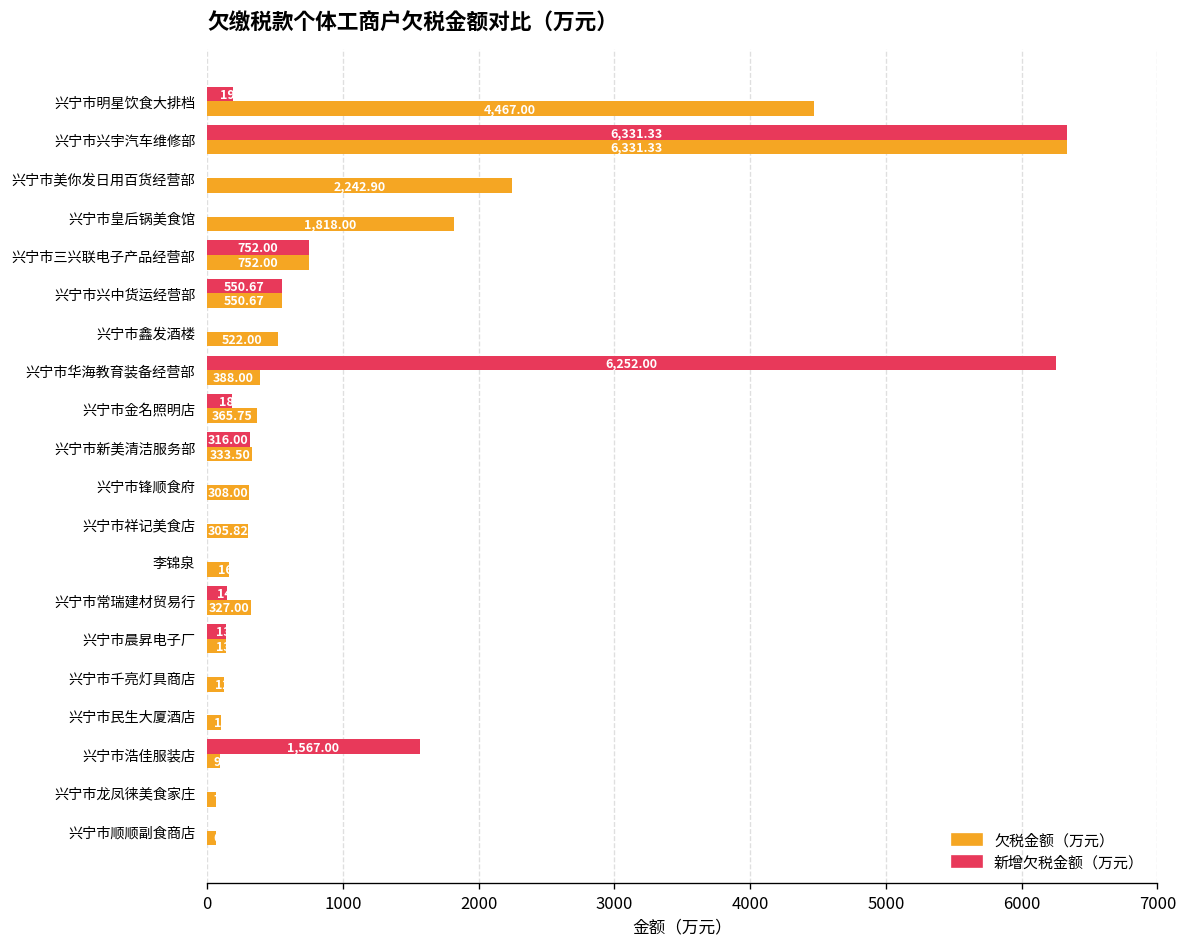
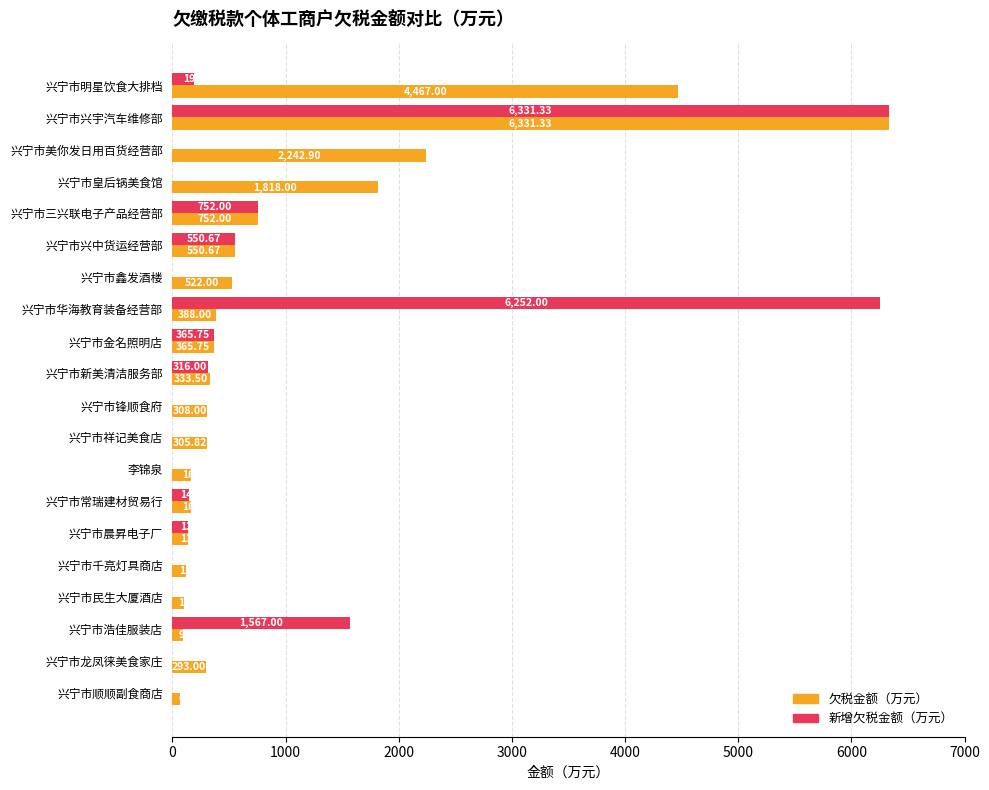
  {
    "欠税金额（万元）": {
      "李锦泉": 160,
-     "兴宁市常瑞建材贸易行": 330,
+     "兴宁市常瑞建材贸易行": 160,
      "兴宁市晨昇电子厂": 140,
      "兴宁市千亮灯具商店": 120,
      "兴宁市民生大厦酒店": 100,
      "兴宁市浩佳服装店": 100,
-     "兴宁市龙凤徕美食家庄": 70,
+     "兴宁市龙凤徕美食家庄": 290,
      "兴宁市顺顺副食商店": 70
    },
    "新增欠税金额（万元）": {
      "兴宁市明星饮食大排档": 190,
      "兴宁市美你发日用百货经营部": 0,
      "兴宁市皇后锅美食馆": 0,
      "兴宁市鑫发酒楼": 0,
-     "兴宁市金名照明店": 180,
+     "兴宁市金名照明店": 370,
      "兴宁市锋顺食府": 0,
      "兴宁市祥记美食店": 0,
      "李锦泉": 0,
      "兴宁市常瑞建材贸易行": 140,
      "兴宁市晨昇电子厂": 140,
      "兴宁市千亮灯具商店": 0,
      "兴宁市民生大厦酒店": 0,
      "兴宁市龙凤徕美食家庄": 0,
      "兴宁市顺顺副食商店": 0
    }
  }
